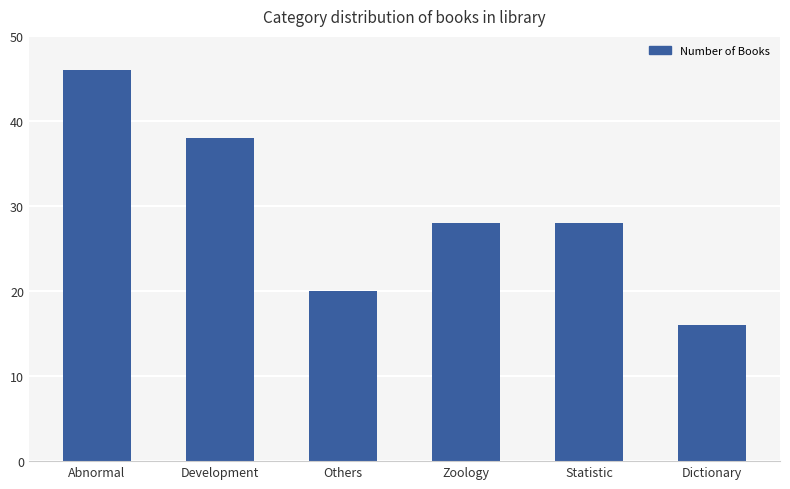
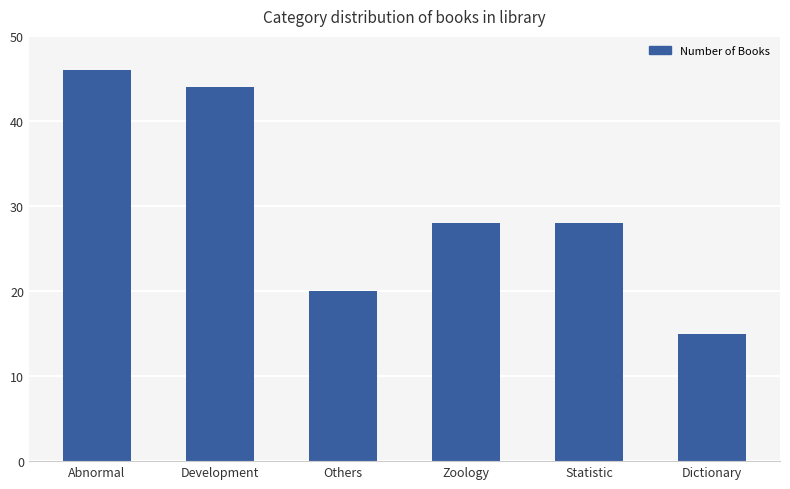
  {
    "Abnormal": 46,
-   "Development": 38,
+   "Development": 44,
    "Others": 20,
    "Zoology": 28,
    "Statistic": 28,
-   "Dictionary": 16
+   "Dictionary": 15
  }
